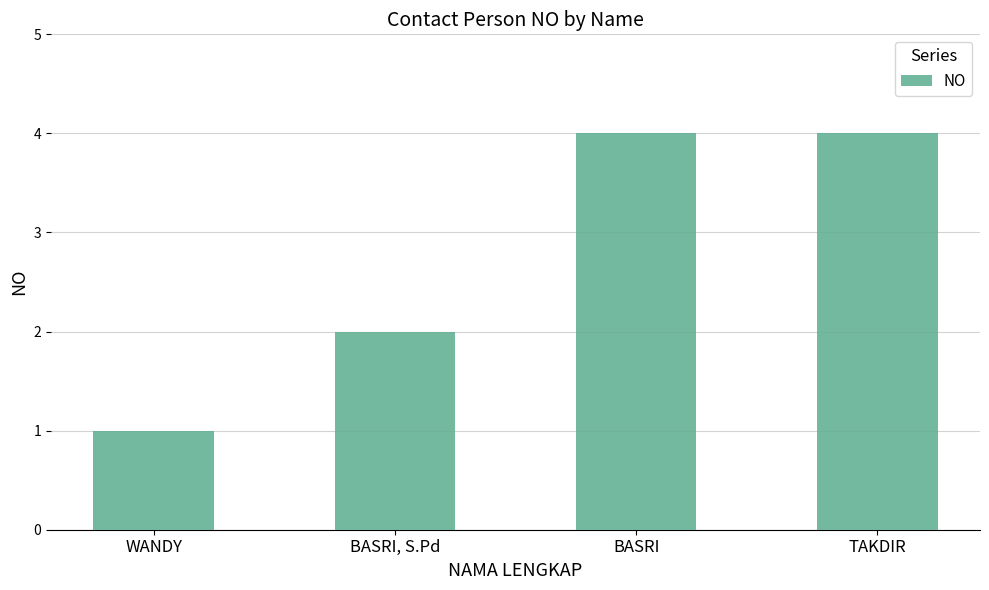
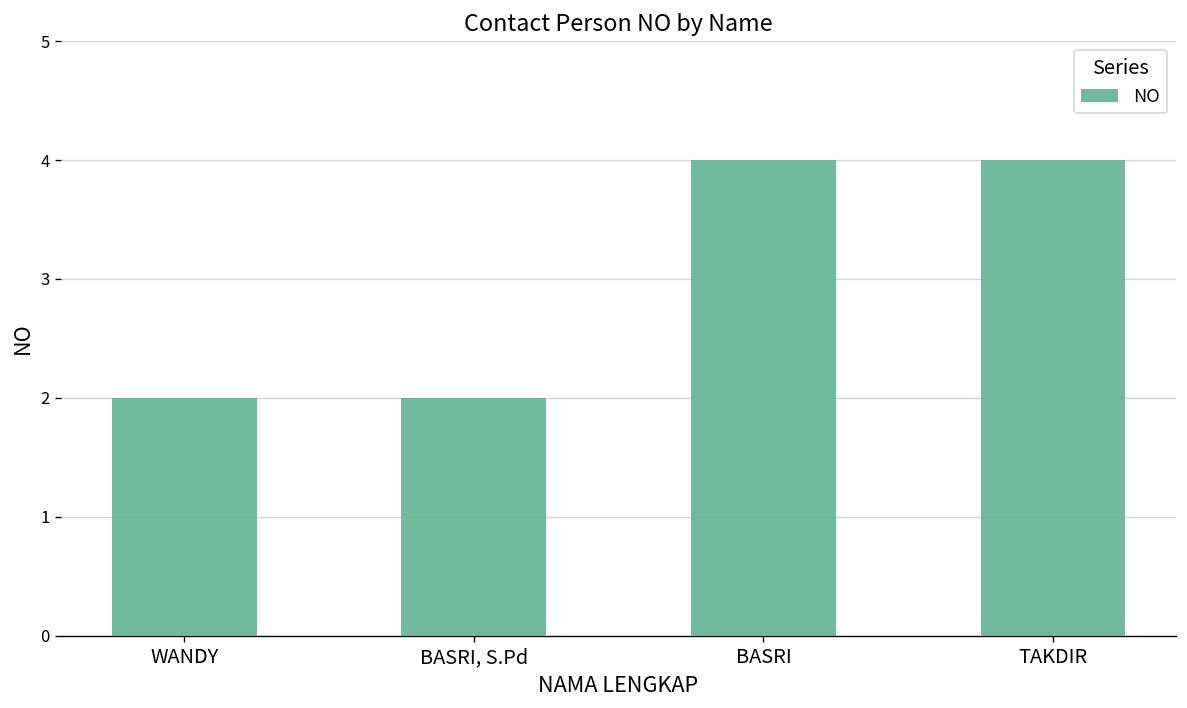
  {
-   "WANDY": 1,
+   "WANDY": 2,
    "BASRI, S.Pd": 2,
    "BASRI": 4,
    "TAKDIR": 4
  }
